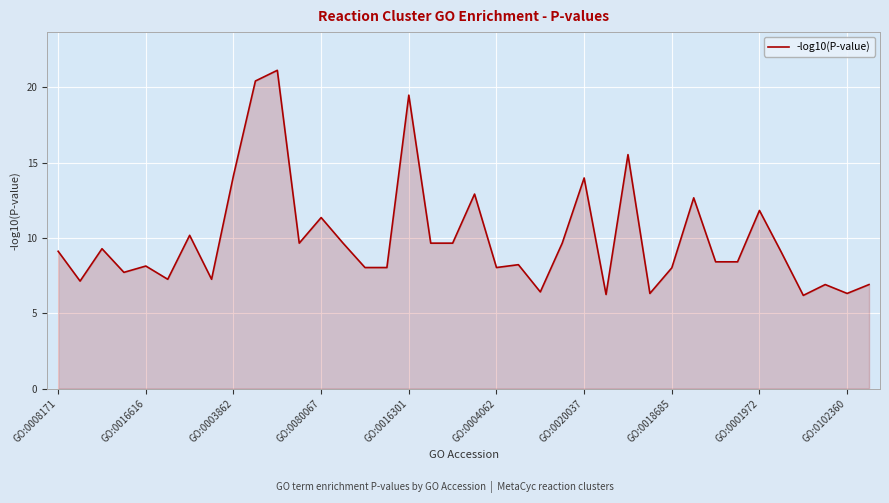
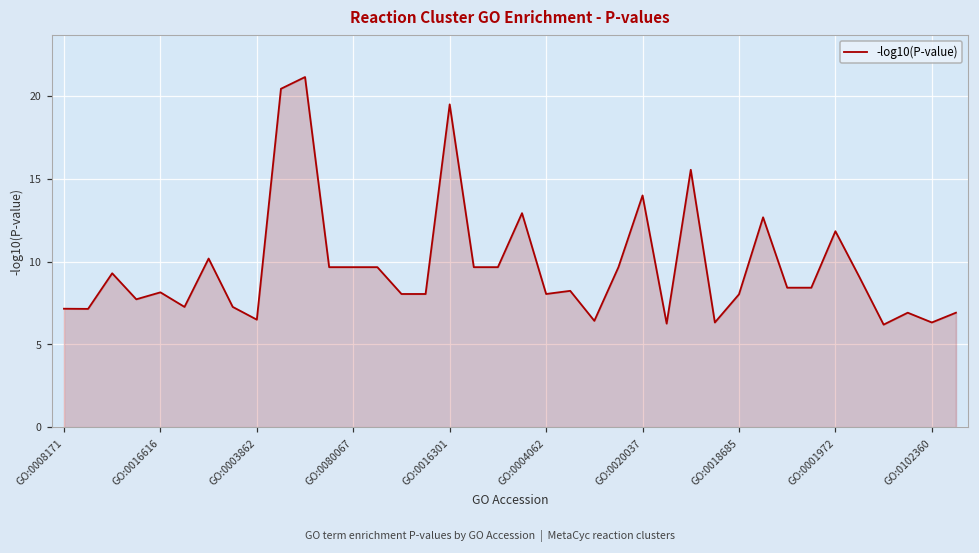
  {
-   "GO:0008171": 9.1,
+   "GO:0008171": 7.2,
    "GO:0016616": 8.1,
-   "GO:0003862": 14.2,
-   "GO:0080067": 11.4,
+   "GO:0003862": 6.5,
+   "GO:0080067": 9.7,
    "GO:0016301": 19.5,
    "GO:0004062": 8.0,
    "GO:0020037": 14.0,
    "GO:0018685": 8.0,
    "GO:0001972": 11.8,
    "GO:0102360": 6.3
  }
